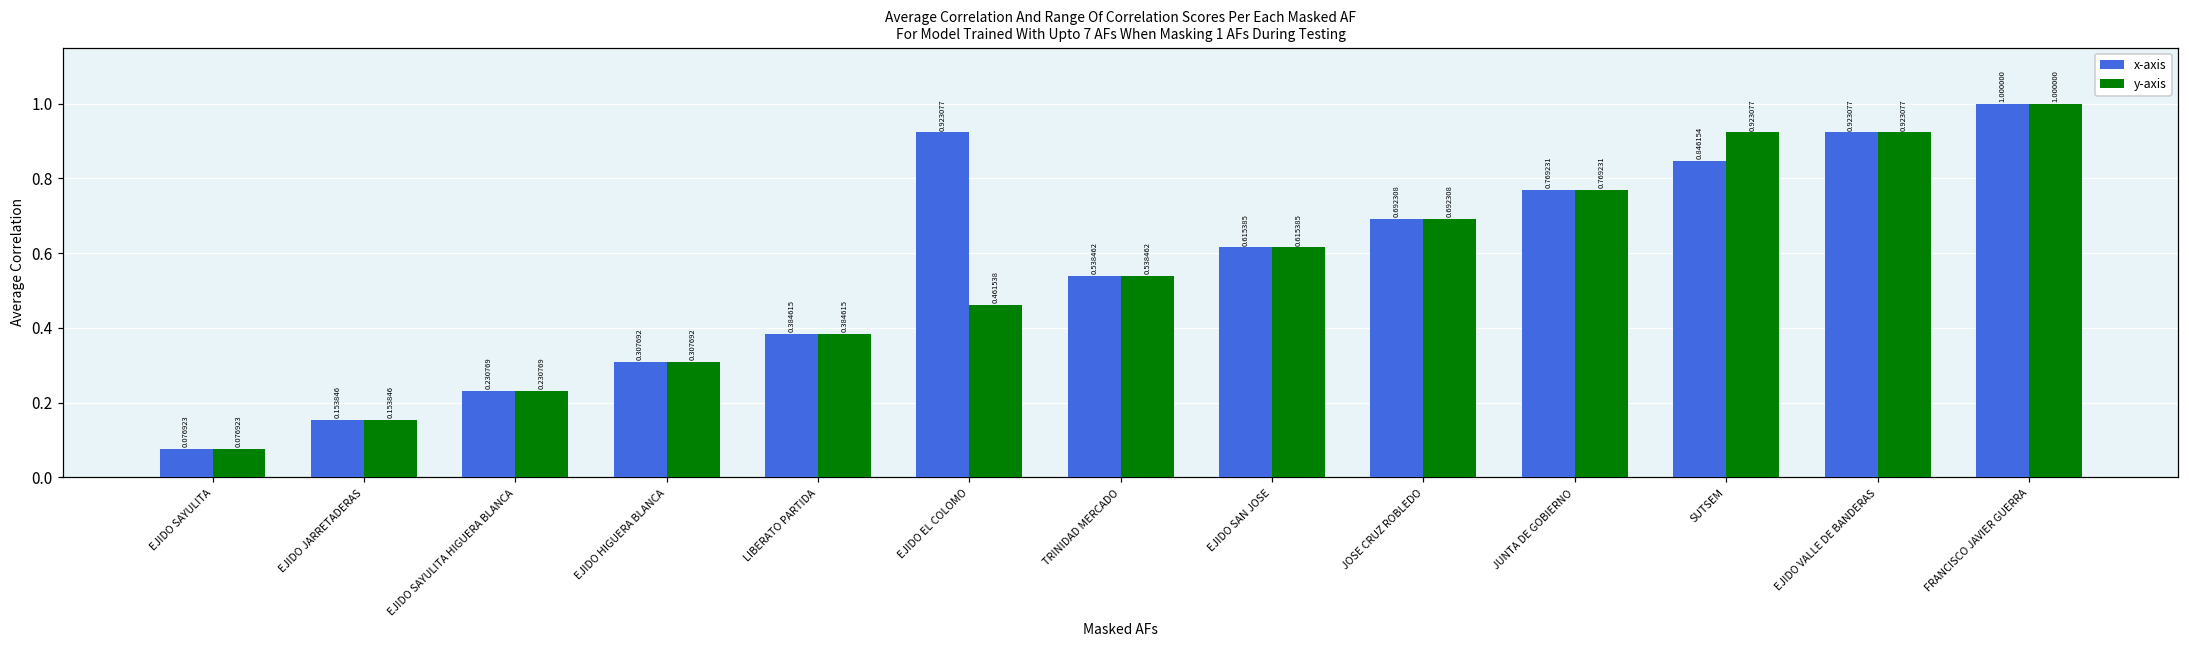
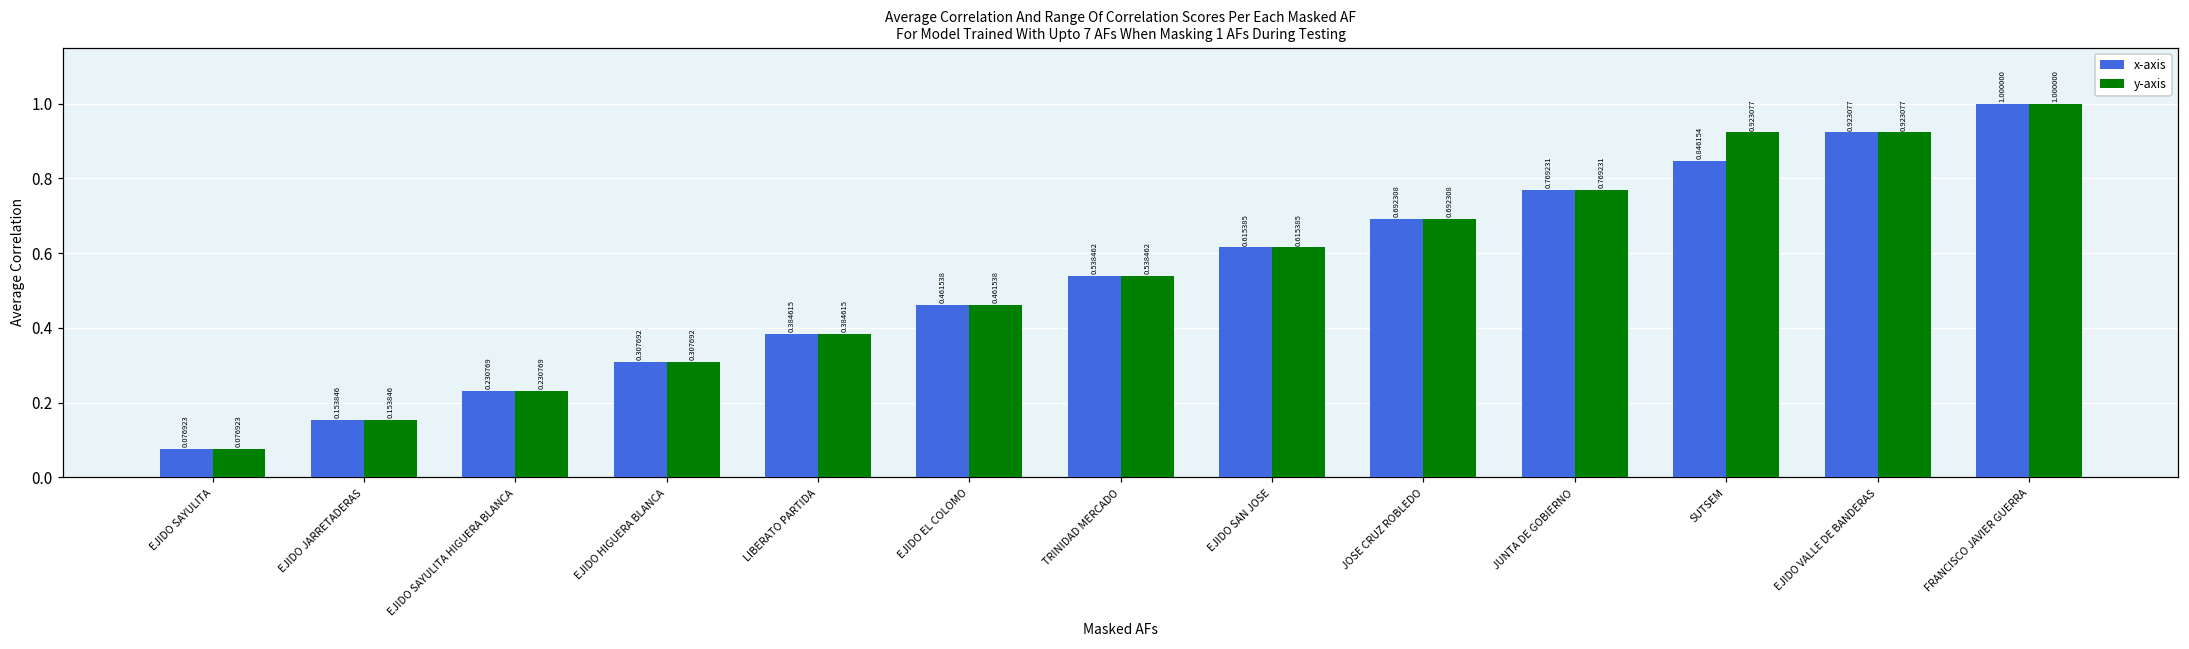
  {
    "x-axis": {
      "EJIDO SAYULITA": 0.076923,
      "EJIDO JARRETADERAS": 0.153846,
      "EJIDO SAYULITA HIGUERA BLANCA": 0.230769,
      "EJIDO HIGUERA BLANCA": 0.307692,
      "LIBERATO PARTIDA": 0.384615,
-     "EJIDO EL COLOMO": 0.923077,
+     "EJIDO EL COLOMO": 0.461538,
      "TRINIDAD MERCADO": 0.538462,
      "EJIDO SAN JOSE": 0.615385,
      "JOSE CRUZ ROBLEDO": 0.692308,
      "JUNTA DE GOBIERNO": 0.769231,
      "SUTSEM": 0.846154,
      "EJIDO VALLE DE BANDERAS": 0.923077,
      "FRANCISCO JAVIER GUERRA": 1.000000
    },
    "y-axis": {
      "EJIDO SAYULITA": 0.076923,
      "EJIDO JARRETADERAS": 0.153846,
      "EJIDO SAYULITA HIGUERA BLANCA": 0.230769,
      "EJIDO HIGUERA BLANCA": 0.307692,
      "LIBERATO PARTIDA": 0.384615,
      "EJIDO EL COLOMO": 0.461538,
      "TRINIDAD MERCADO": 0.538462,
      "EJIDO SAN JOSE": 0.615385,
      "JOSE CRUZ ROBLEDO": 0.692308,
      "JUNTA DE GOBIERNO": 0.769231,
      "SUTSEM": 0.923077,
      "EJIDO VALLE DE BANDERAS": 0.923077,
      "FRANCISCO JAVIER GUERRA": 1.000000
    }
  }
